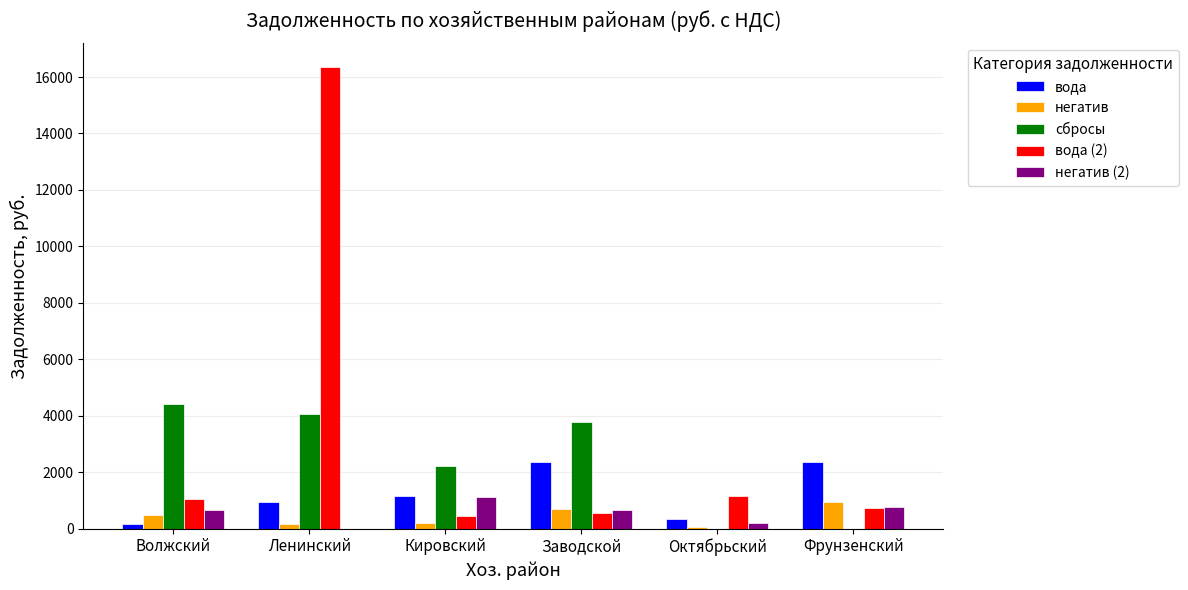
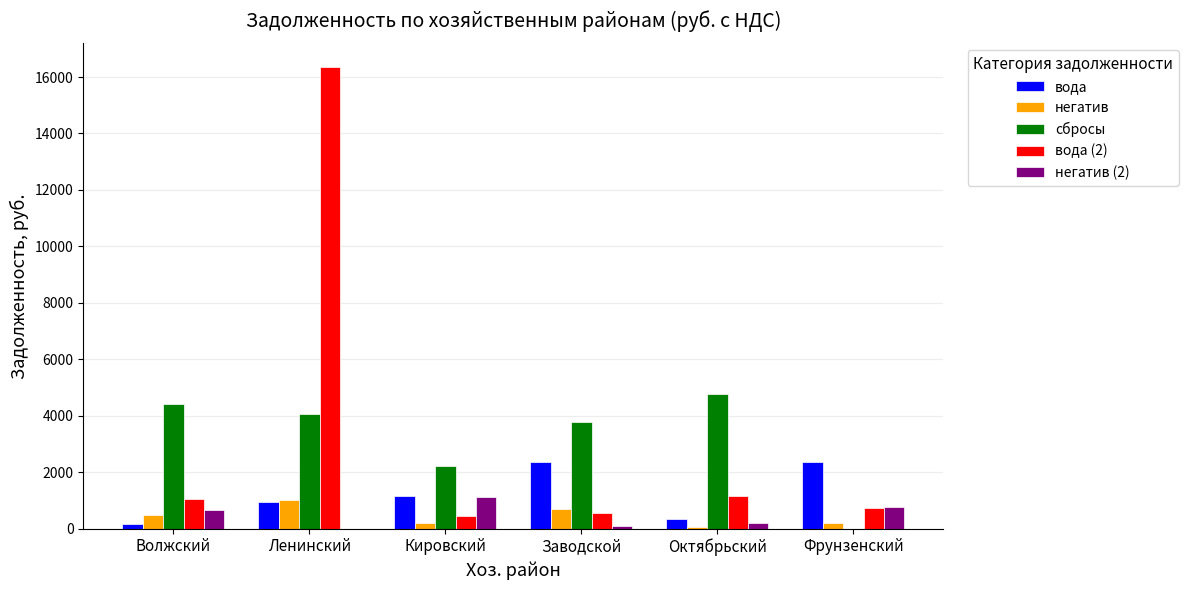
  {
    "вода": {
      "Волжский": 100,
      "Ленинский": 900,
      "Кировский": 1100,
      "Заводской": 2400,
      "Октябрьский": 300,
      "Фрунзенский": 2400
    },
    "негатив": {
      "Волжский": 500,
-     "Ленинский": 200,
+     "Ленинский": 1000,
      "Кировский": 200,
      "Заводской": 700,
-     "Фрунзенский": 900
+     "Фрунзенский": 200
    },
    "сбросы": {
      "Волжский": 4400,
      "Ленинский": 4100,
      "Кировский": 2200,
      "Заводской": 3800,
-     "Октябрьский": 0,
+     "Октябрьский": 4800,
      "Фрунзенский": 0
    },
    "вода (2)": {
      "Волжский": 1000,
      "Ленинский": 16400,
      "Кировский": 500,
      "Заводской": 600,
      "Октябрьский": 1100,
      "Фрунзенский": 700
    },
    "негатив (2)": {
      "Волжский": 700,
      "Ленинский": 0,
      "Кировский": 1100,
-     "Заводской": 700,
+     "Заводской": 100,
      "Октябрьский": 200,
      "Фрунзенский": 800
    }
  }
